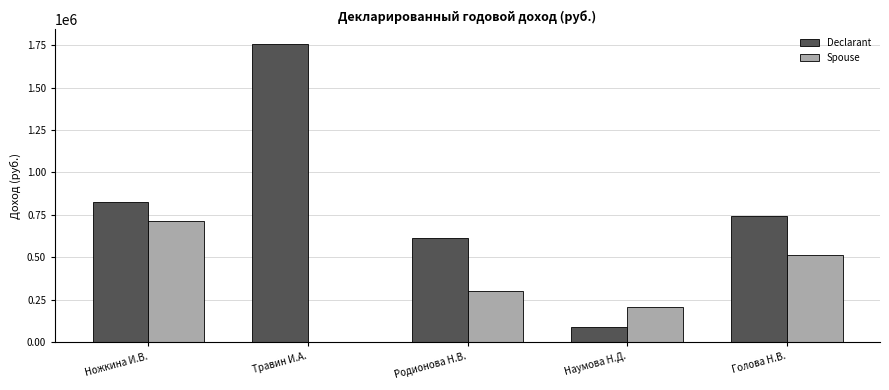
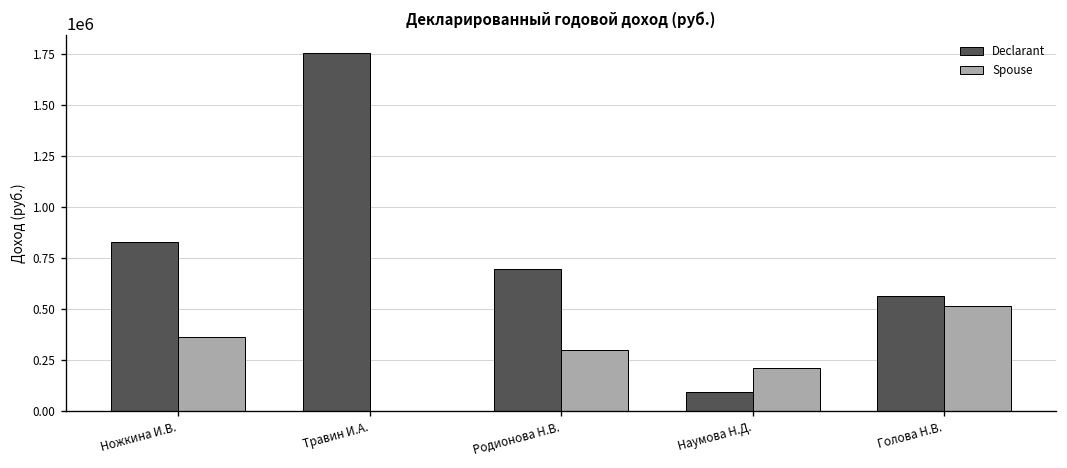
  {
    "Declarant": {
      "Ножкина И.В.": 830000,
      "Травин И.А.": 1760000,
-     "Родионова Н.В.": 620000,
+     "Родионова Н.В.": 690000,
      "Наумова Н.Д.": 90000,
-     "Голова Н.В.": 740000
+     "Голова Н.В.": 560000
    },
    "Spouse": {
-     "Ножкина И.В.": 710000,
+     "Ножкина И.В.": 360000,
      "Травин И.А.": 0,
      "Родионова Н.В.": 300000,
      "Наумова Н.Д.": 210000,
      "Голова Н.В.": 510000
    }
  }
